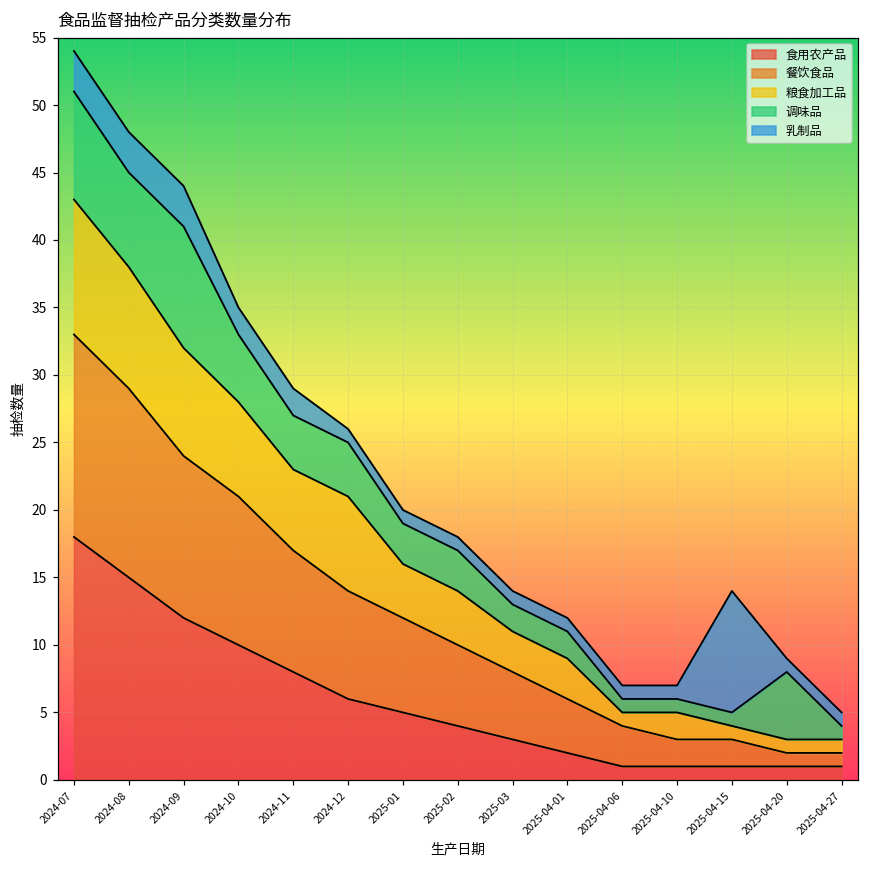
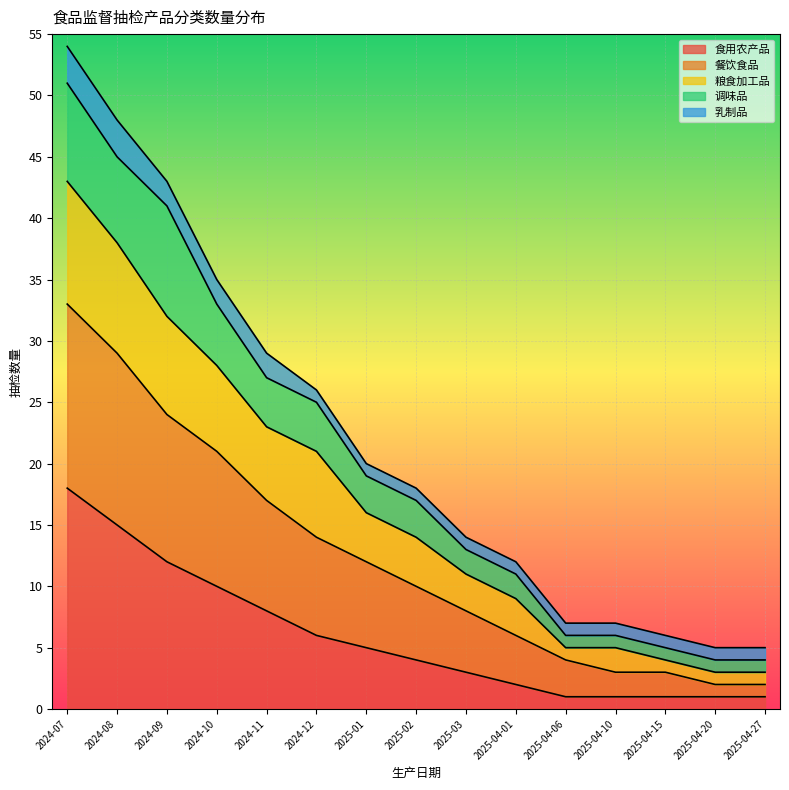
  {
    "粮食加工品": {
      "2024-07": 10,
      "2024-08": 9,
      "2024-09": 8,
      "2024-10": 7,
      "2024-11": 6,
      "2024-12": 7,
      "2025-01": 4,
      "2025-02": 4,
      "2025-03": 3,
      "2025-04-01": 3,
      "2025-04-06": 1,
      "2025-04-10": 2,
      "2025-04-15": 1,
      "2025-04-20": 1,
      "2025-04-27": 1
    },
    "调味品": {
      "2024-07": 8,
      "2024-08": 7,
      "2024-09": 9,
      "2024-10": 5,
      "2024-11": 4,
      "2024-12": 4,
      "2025-01": 3,
      "2025-02": 3,
      "2025-03": 2,
      "2025-04-01": 2,
      "2025-04-06": 1,
      "2025-04-10": 1,
      "2025-04-15": 1,
-     "2025-04-20": 5,
+     "2025-04-20": 1,
      "2025-04-27": 1
    },
    "乳制品": {
      "2024-07": 3,
      "2024-08": 3,
-     "2024-09": 3,
+     "2024-09": 2,
      "2024-10": 2,
      "2024-11": 2,
      "2024-12": 1,
      "2025-01": 1,
      "2025-02": 1,
      "2025-03": 1,
      "2025-04-01": 1,
      "2025-04-06": 1,
      "2025-04-10": 1,
-     "2025-04-15": 9,
+     "2025-04-15": 1,
      "2025-04-20": 1,
      "2025-04-27": 1
    }
  }
